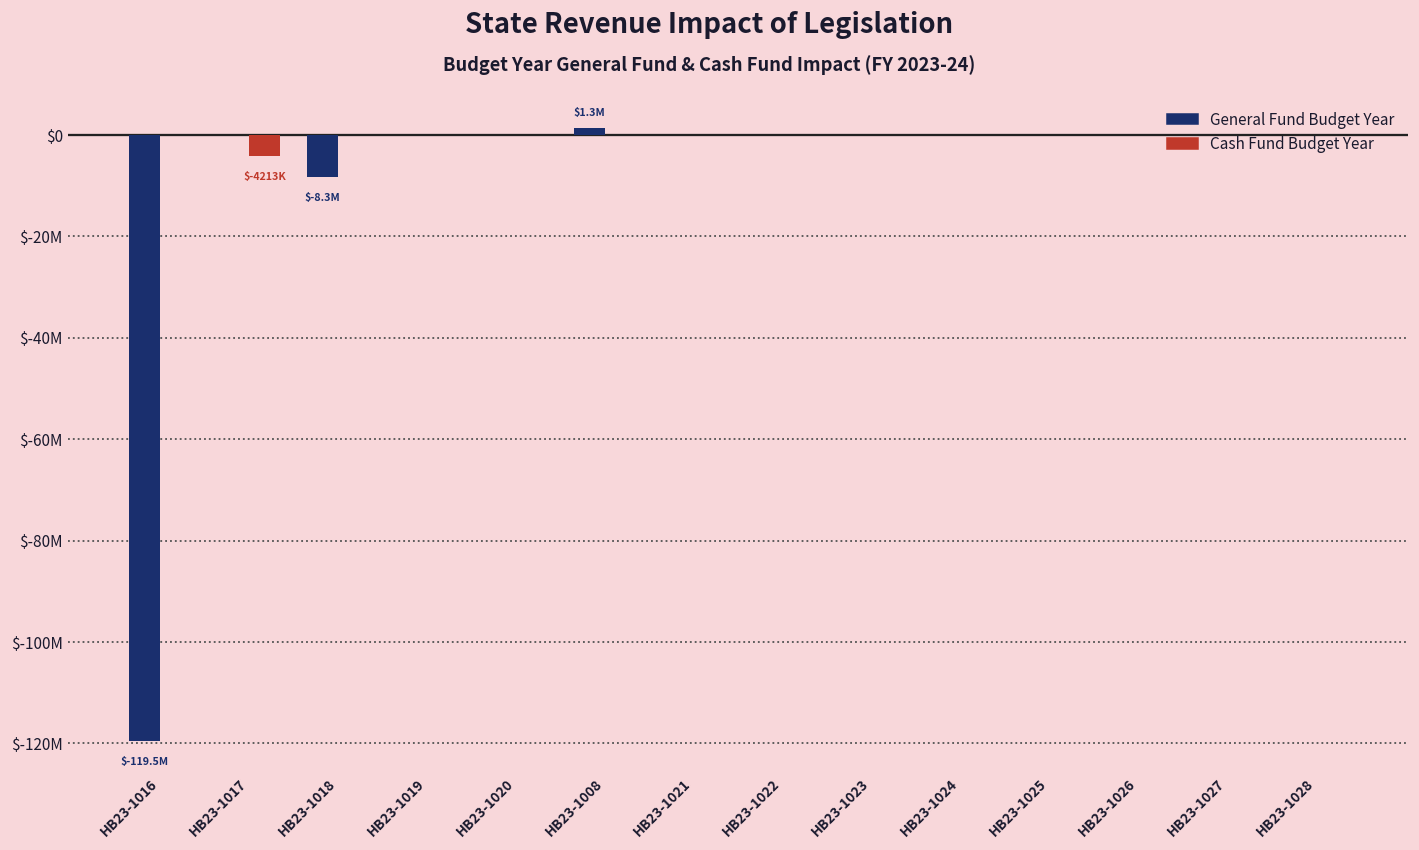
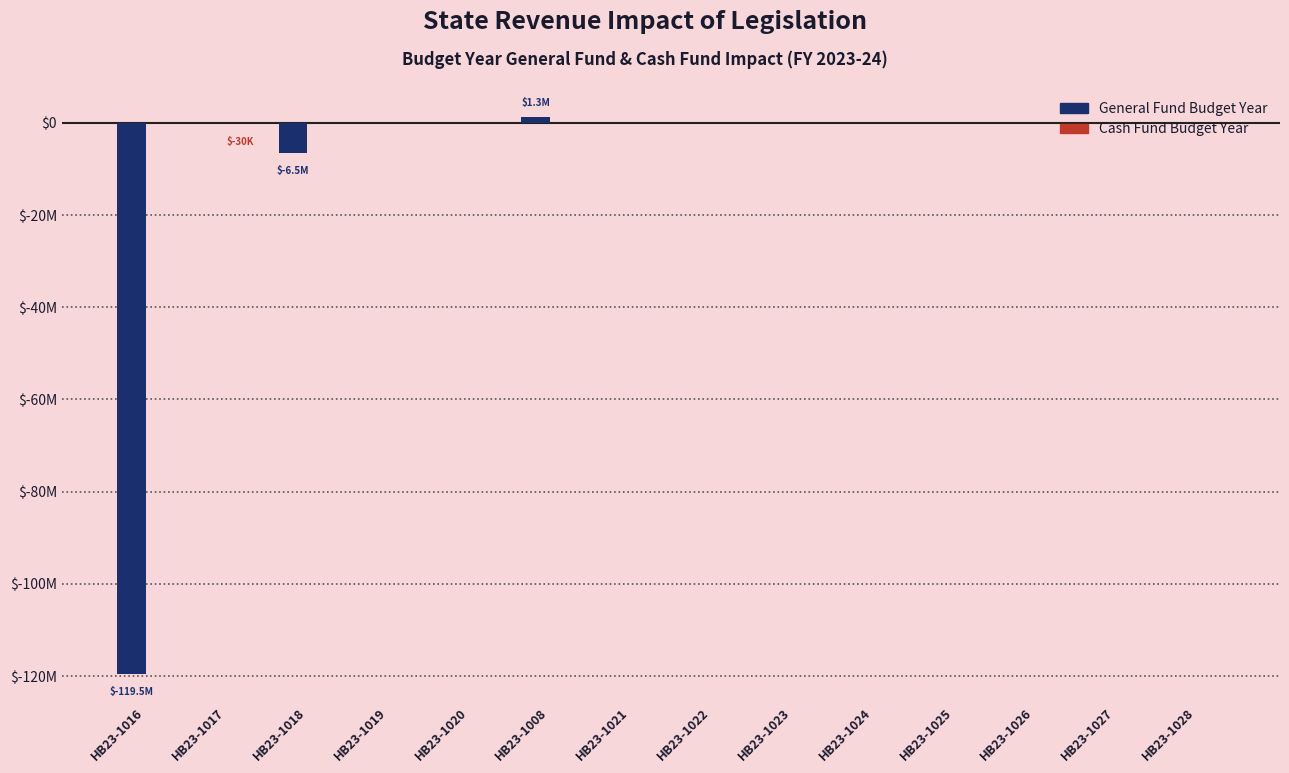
  {
    "General Fund Budget Year": {
      "HB23-1016": "$-119.5M",
-     "HB23-1018": "$-8.3M",
+     "HB23-1018": "$-6.5M",
      "HB23-1008": "$1.3M"
    },
    "Cash Fund Budget Year": {
-     "HB23-1017": "$-4213K"
+     "HB23-1017": "$-30K"
    }
  }
